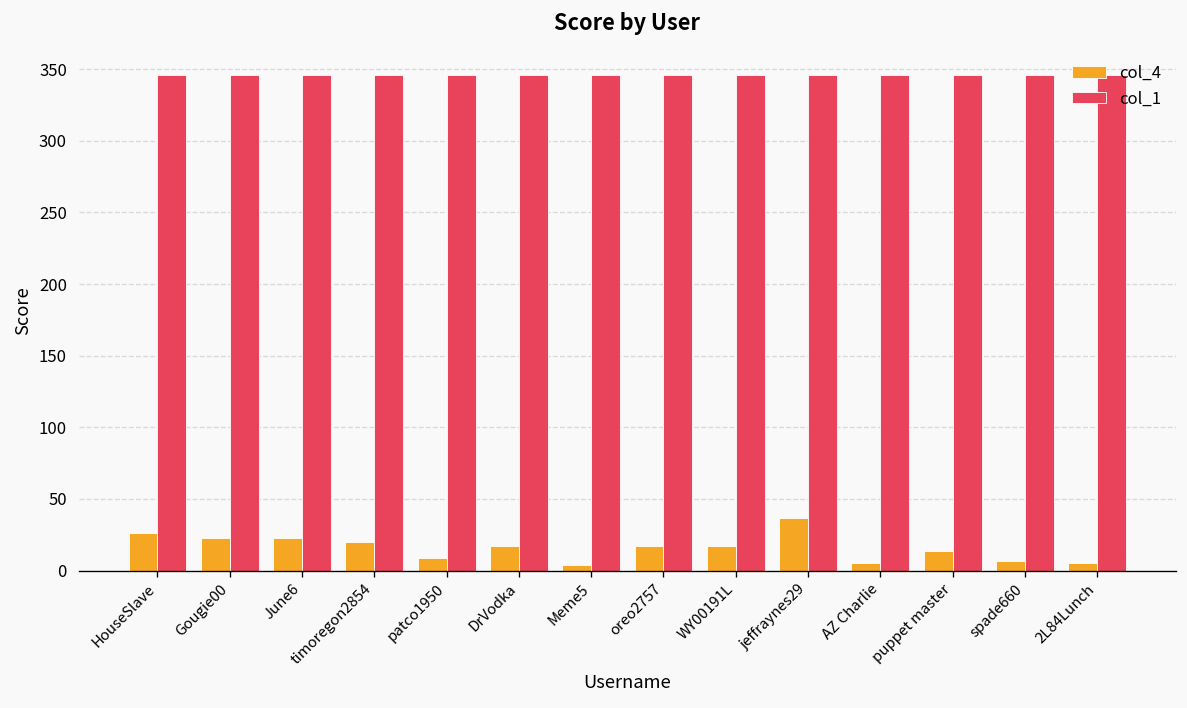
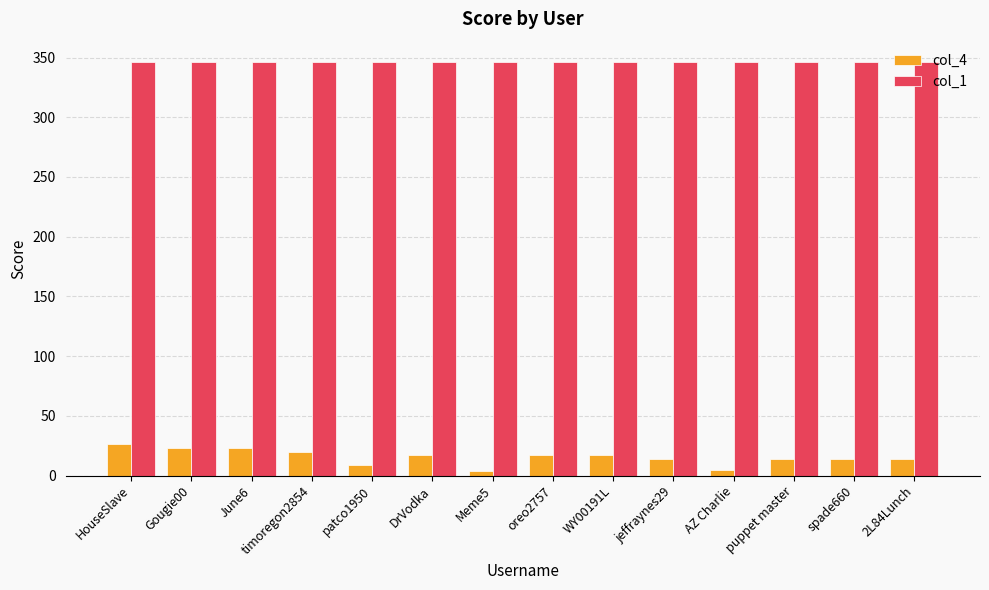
  {
    "col_4": {
      "HouseSlave": 26,
      "Gougie00": 23,
      "June6": 23,
      "timoregon2854": 20,
      "patco1950": 9,
      "DrVodka": 17,
      "Meme5": 4,
      "oreo2757": 17,
      "WY00191L": 17,
-     "jeffraynes29": 37,
+     "jeffraynes29": 14,
      "AZ Charlie": 5,
      "puppet master": 14,
-     "spade660": 7,
-     "2L84Lunch": 5
+     "spade660": 14,
+     "2L84Lunch": 14
    },
    "col_1": {
      "HouseSlave": 346,
      "Gougie00": 346,
      "June6": 346,
      "timoregon2854": 346,
      "patco1950": 346,
      "DrVodka": 346,
      "Meme5": 346,
      "oreo2757": 346,
      "WY00191L": 346,
      "jeffraynes29": 346,
      "AZ Charlie": 346,
      "puppet master": 346,
      "spade660": 346,
      "2L84Lunch": 346
    }
  }
